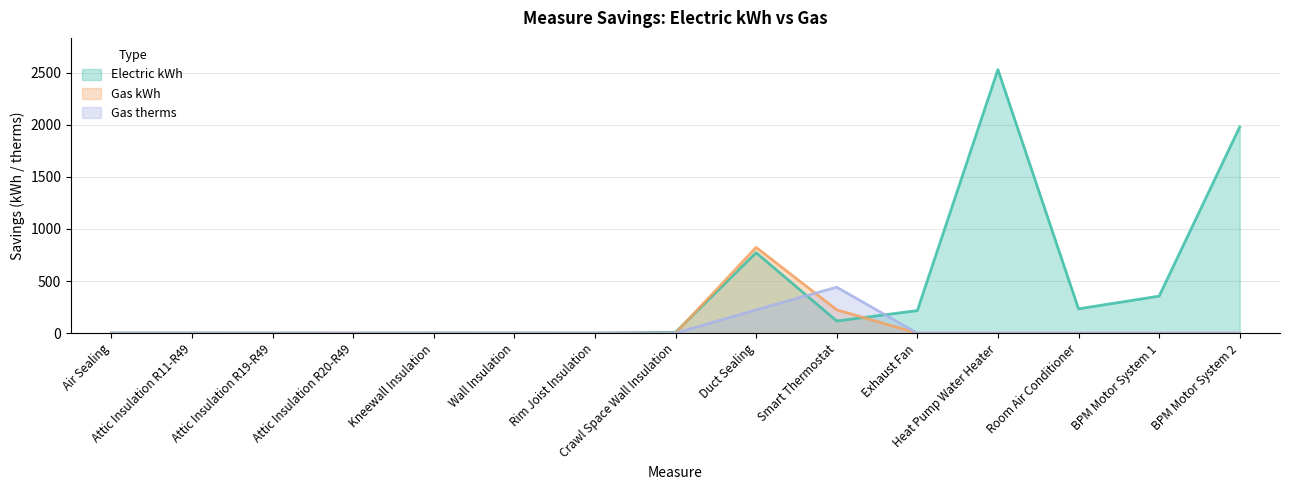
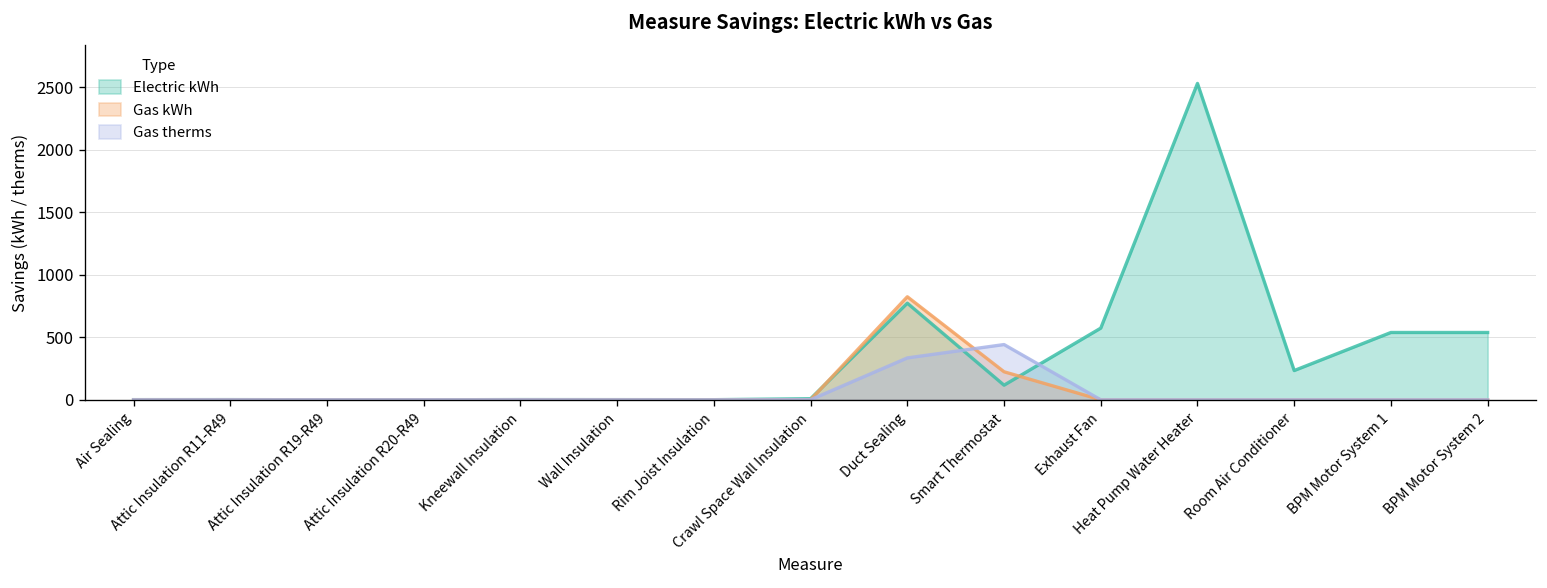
  {
    "Electric kWh": {
      "Duct Sealing": 770,
      "Smart Thermostat": 120,
-     "Exhaust Fan": 220,
+     "Exhaust Fan": 570,
      "Heat Pump Water Heater": 2530,
      "Room Air Conditioner": 230,
-     "BPM Motor System 1": 360,
-     "BPM Motor System 2": 1980
+     "BPM Motor System 1": 540,
+     "BPM Motor System 2": 540
    },
    "Gas kWh": {
      "Duct Sealing": 820,
      "Smart Thermostat": 220
    },
    "Gas therms": {
-     "Duct Sealing": 220,
+     "Duct Sealing": 330,
      "Smart Thermostat": 440
    }
  }
